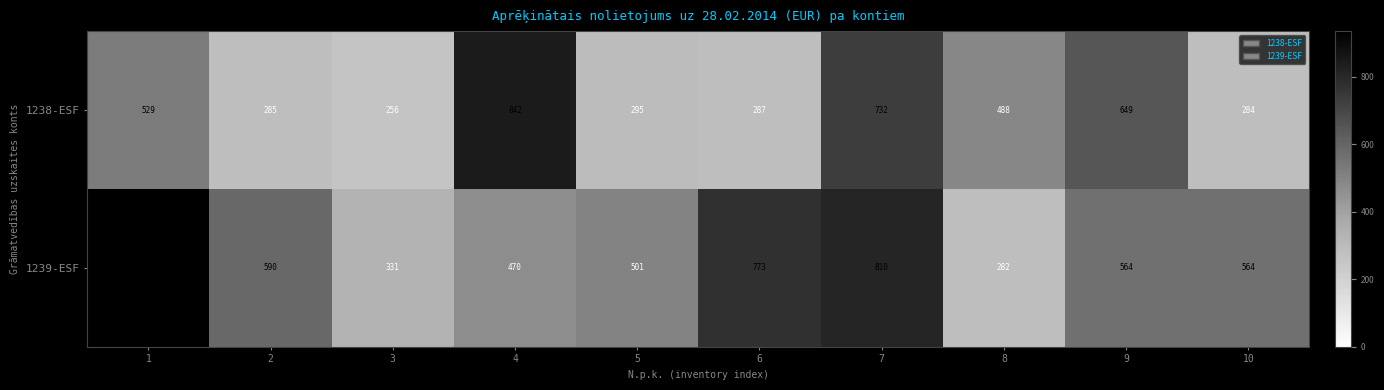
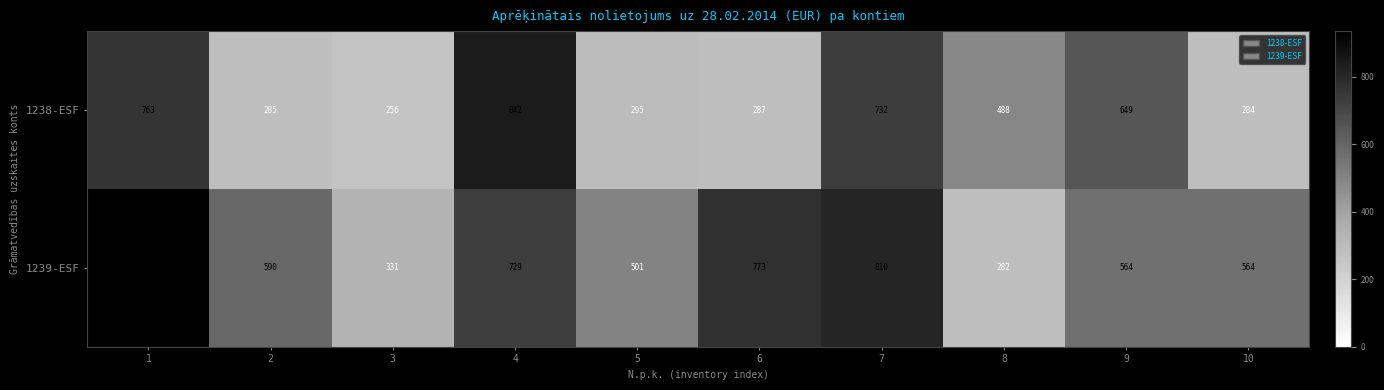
  {
    "1238-ESF": {
-     "1": 529,
+     "1": 763,
      "2": 285,
      "3": 256,
      "5": 295,
      "6": 287,
      "7": 732,
      "8": 488,
      "9": 649,
      "10": 284
    },
    "1239-ESF": {
      "2": 590,
      "3": 331,
-     "4": 470,
+     "4": 729,
      "5": 501,
      "6": 773,
      "8": 282,
      "9": 564,
      "10": 564
    }
  }
